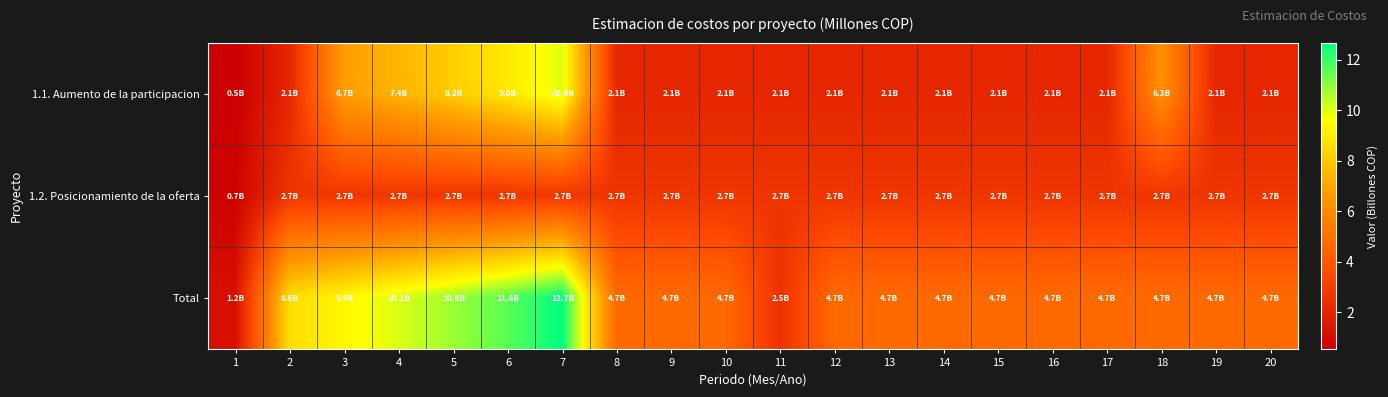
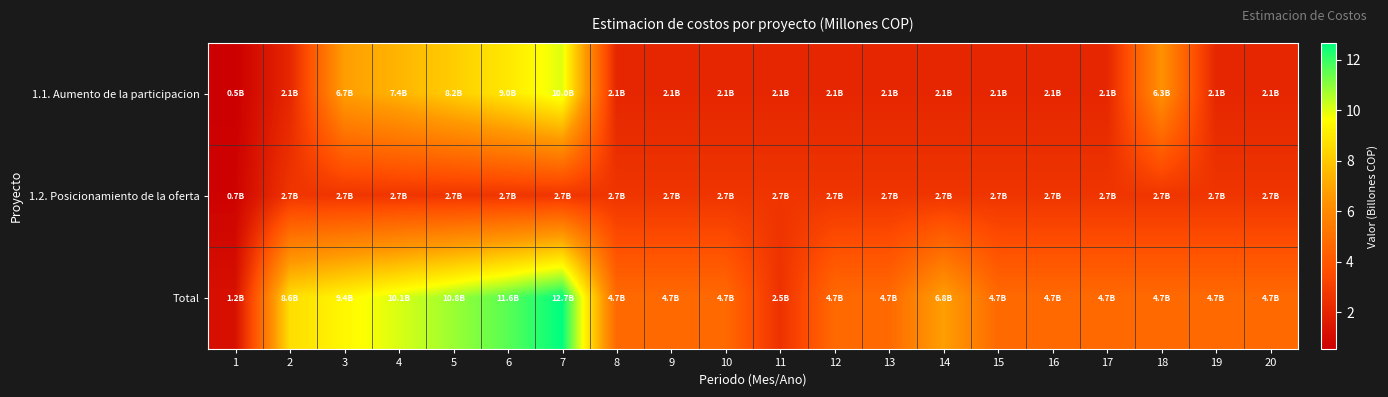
  {
    "1.1. Aumento de la participacion": {
      "1": "0.5B",
      "2": "2.1B",
      "3": "6.7B",
      "4": "7.4B",
      "5": "8.2B",
      "6": "9.0B",
      "7": "10.0B",
      "8": "2.1B",
      "9": "2.1B",
      "10": "2.1B",
      "11": "2.1B",
      "12": "2.1B",
      "13": "2.1B",
      "14": "2.1B",
      "15": "2.1B",
      "16": "2.1B",
      "17": "2.1B",
      "18": "6.3B",
      "19": "2.1B",
      "20": "2.1B"
    },
    "1.2. Posicionamiento de la oferta": {
      "1": "0.7B",
      "2": "2.7B",
      "3": "2.7B",
      "4": "2.7B",
      "5": "2.7B",
      "6": "2.7B",
      "7": "2.7B",
      "8": "2.7B",
      "9": "2.7B",
      "10": "2.7B",
      "11": "2.7B",
      "12": "2.7B",
      "13": "2.7B",
      "14": "2.7B",
      "15": "2.7B",
      "16": "2.7B",
      "17": "2.7B",
      "18": "2.7B",
      "19": "2.7B",
      "20": "2.7B"
    },
    "Total": {
      "1": "1.2B",
      "2": "8.6B",
      "3": "9.4B",
      "4": "10.1B",
      "5": "10.8B",
      "6": "11.6B",
      "7": "12.7B",
      "8": "4.7B",
      "9": "4.7B",
      "10": "4.7B",
      "11": "2.5B",
      "12": "4.7B",
      "13": "4.7B",
-     "14": "4.7B",
+     "14": "6.8B",
      "15": "4.7B",
      "16": "4.7B",
      "17": "4.7B",
      "18": "4.7B",
      "19": "4.7B",
      "20": "4.7B"
    }
  }
